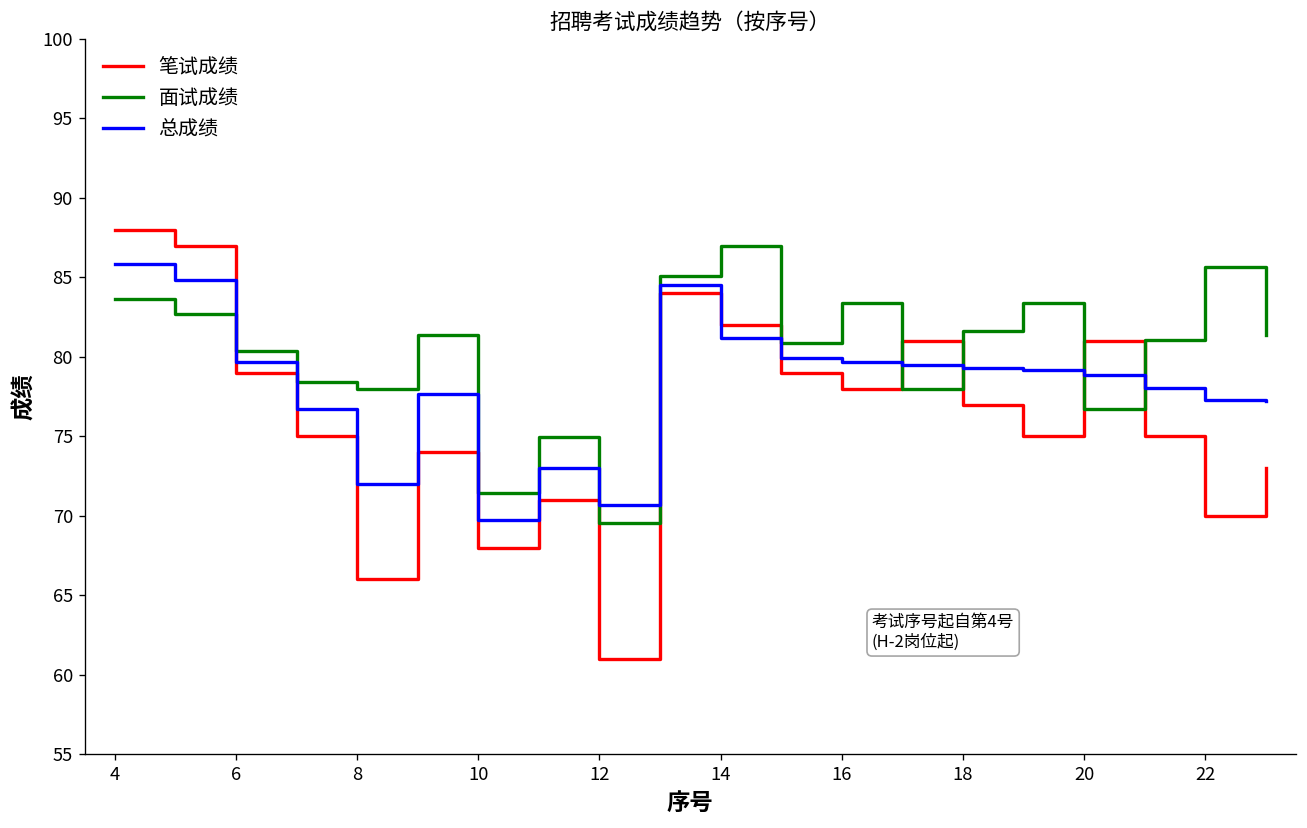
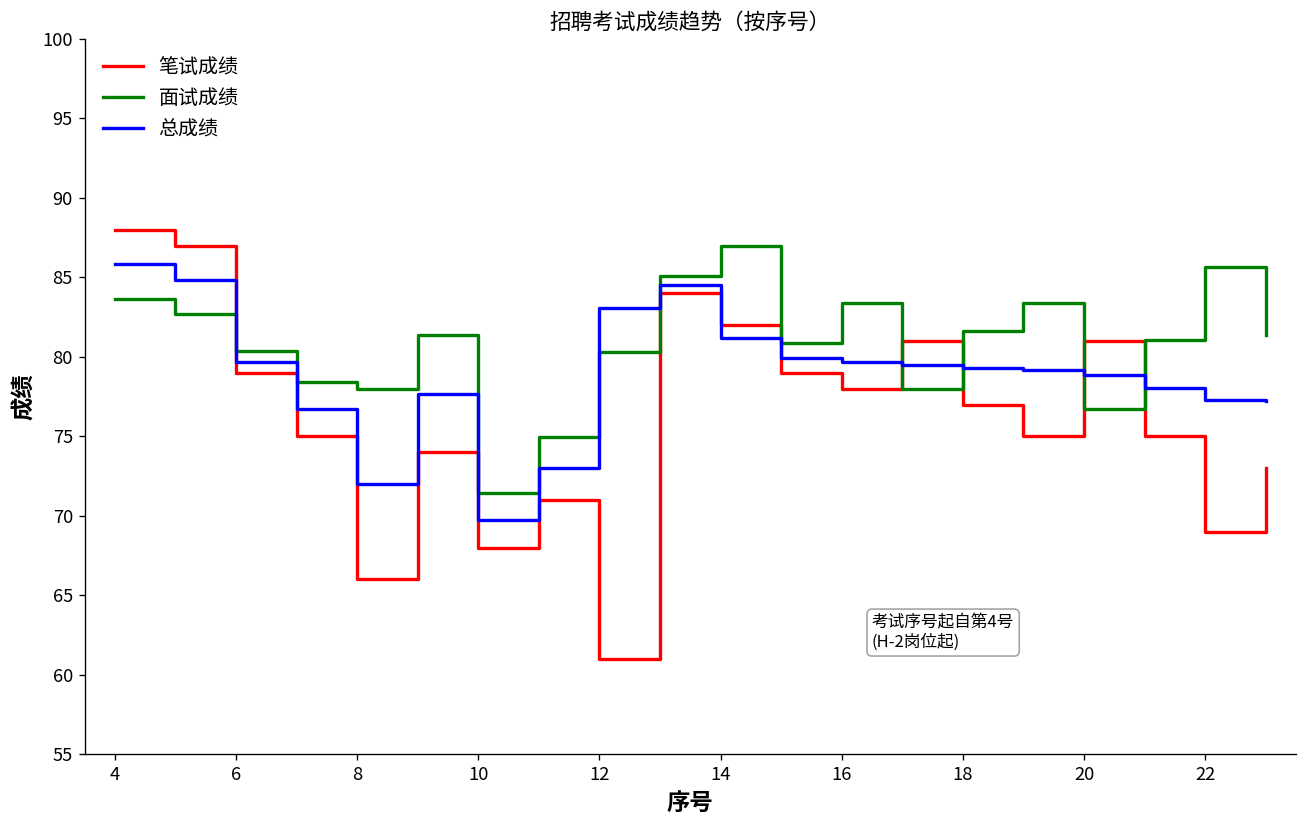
  {
    "笔试成绩": {
      "4": 88,
      "6": 79,
      "8": 66,
      "10": 68,
      "12": 61,
      "14": 82,
      "16": 78,
      "18": 77,
      "20": 81,
-     "22": 70
+     "22": 69
    },
    "面试成绩": {
      "4": 83.6,
      "6": 80.3,
      "8": 78.0,
      "10": 71.4,
-     "12": 69.5,
+     "12": 80.3,
      "14": 87.0,
      "16": 83.4,
      "18": 81.6,
      "20": 76.7,
      "22": 85.6
    },
    "总成绩": {
      "4": 85.8,
      "6": 79.7,
      "8": 72.0,
      "10": 69.7,
-     "12": 70.7,
+     "12": 83.1,
      "14": 81.2,
      "16": 79.7,
      "18": 79.3,
      "20": 78.9,
      "22": 77.3
    }
  }
